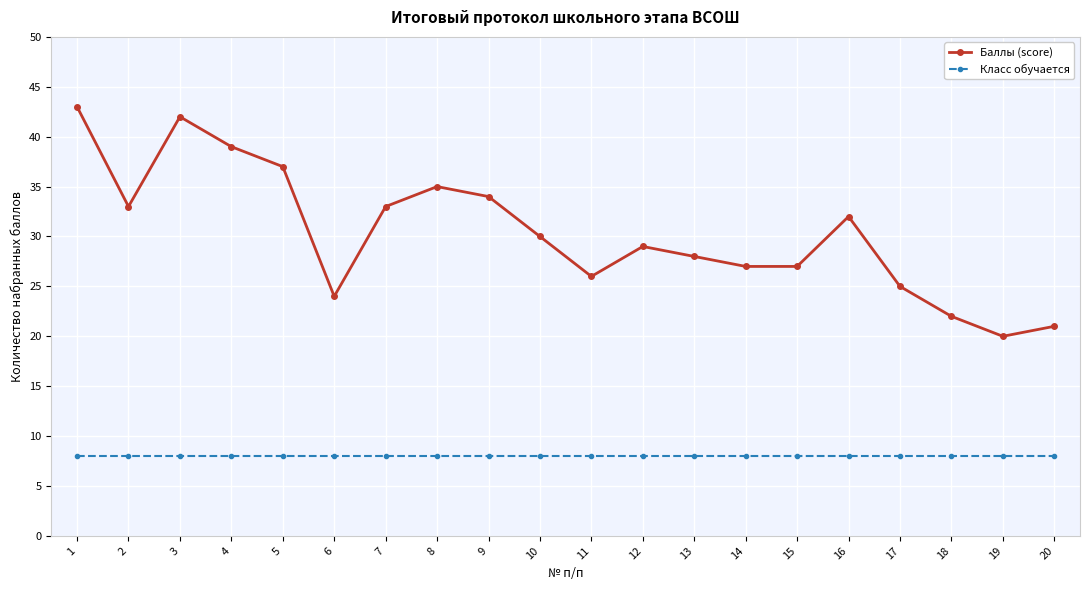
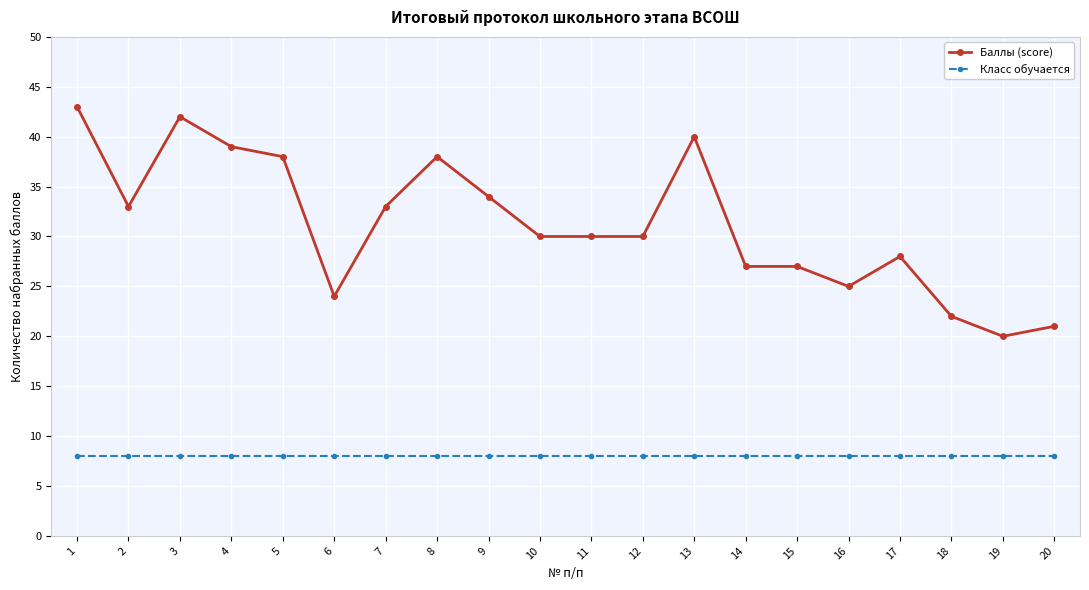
  {
    "Баллы (score)": {
      "1": 43,
      "2": 33,
      "3": 42,
      "4": 39,
-     "5": 37,
+     "5": 38,
      "6": 24,
      "7": 33,
-     "8": 35,
+     "8": 38,
      "9": 34,
      "10": 30,
-     "11": 26,
-     "12": 29,
-     "13": 28,
+     "11": 30,
+     "12": 30,
+     "13": 40,
      "14": 27,
      "15": 27,
-     "16": 32,
-     "17": 25,
+     "16": 25,
+     "17": 28,
      "18": 22,
      "19": 20,
      "20": 21
    },
    "Класс обучается": {
      "1": 8,
      "2": 8,
      "3": 8,
      "4": 8,
      "5": 8,
      "6": 8,
      "7": 8,
      "8": 8,
      "9": 8,
      "10": 8,
      "11": 8,
      "12": 8,
      "13": 8,
      "14": 8,
      "15": 8,
      "16": 8,
      "17": 8,
      "18": 8,
      "19": 8,
      "20": 8
    }
  }
